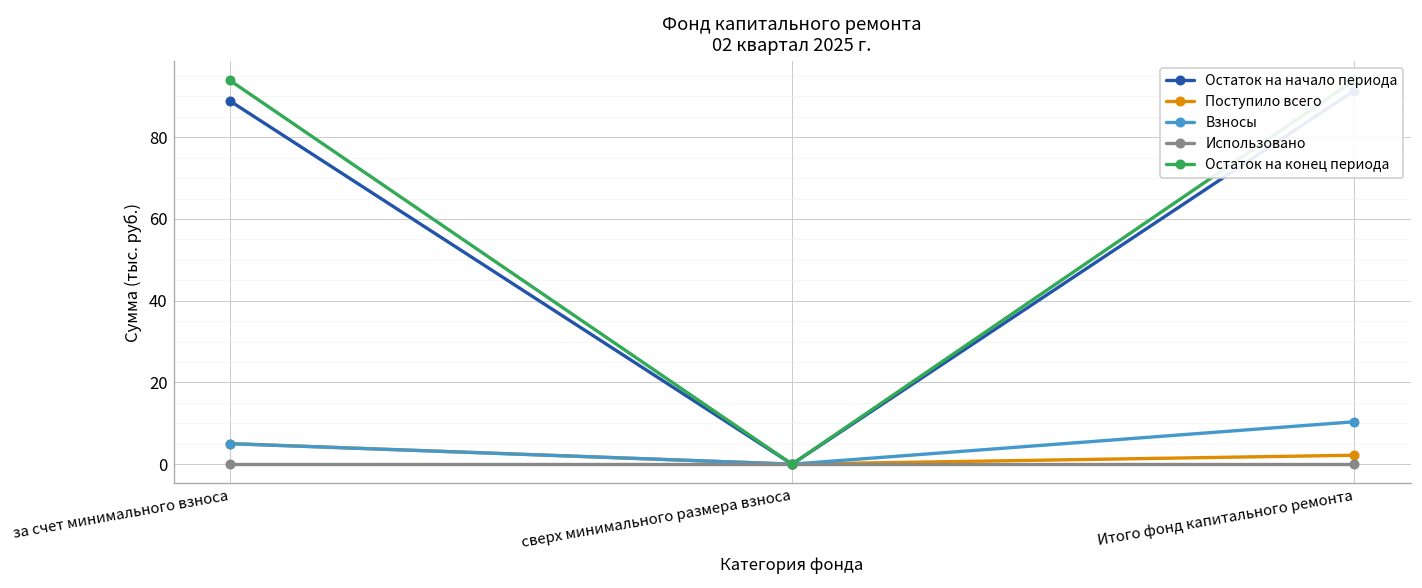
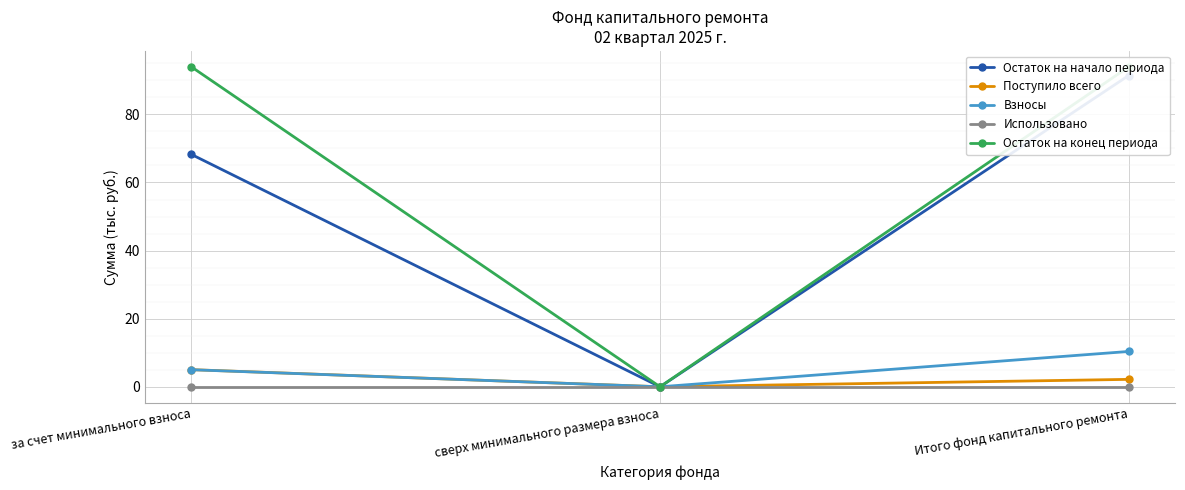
  {
    "Остаток на начало периода": {
-     "за счет минимального взноса": 89
+     "за счет минимального взноса": 68
    },
    "Поступило всего": {
      "Итого фонд капитального ремонта": 2
    },
    "Взносы": {
      "Итого фонд капитального ремонта": 10
    },
    "Использовано": {
      "за счет минимального взноса": 0,
      "Итого фонд капитального ремонта": 0
    },
    "Остаток на конец периода": {
      "за счет минимального взноса": 94
    }
  }
